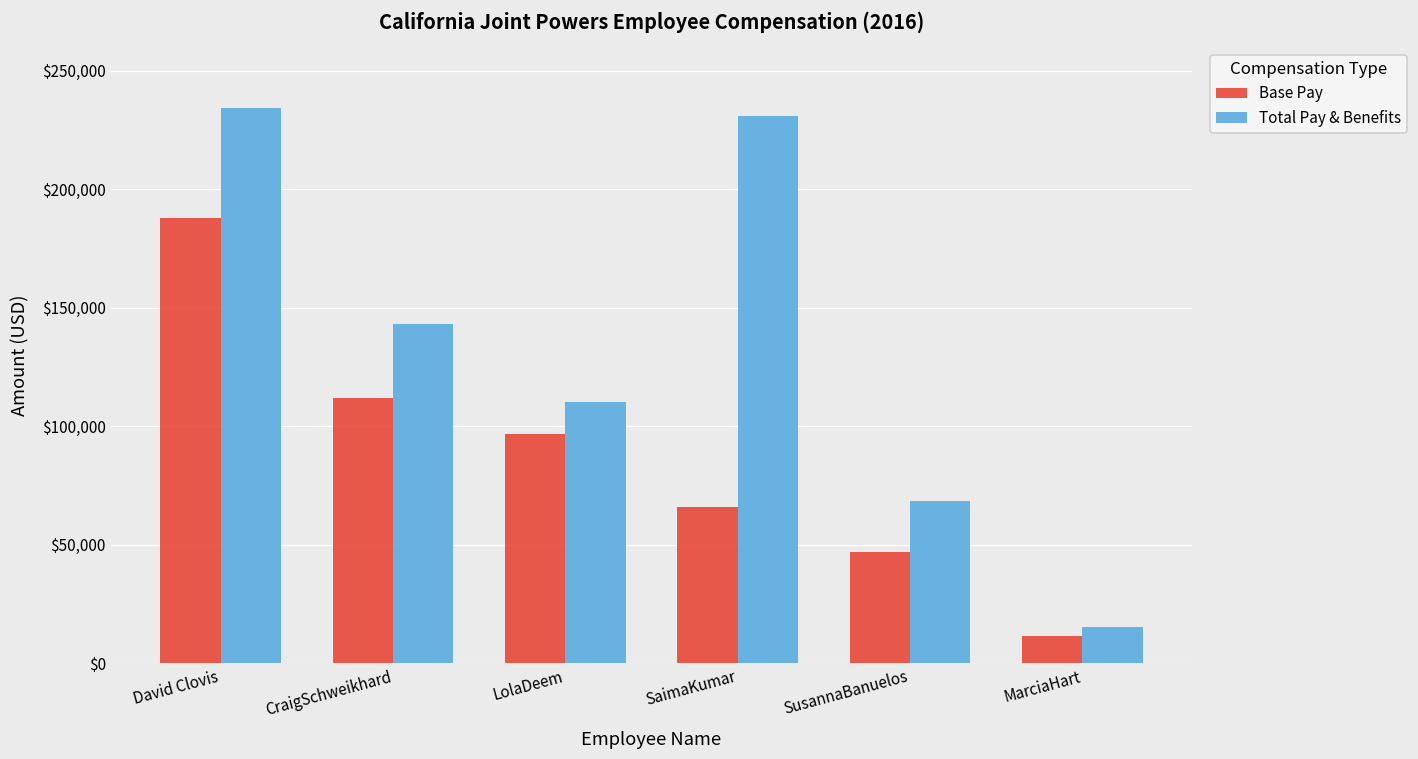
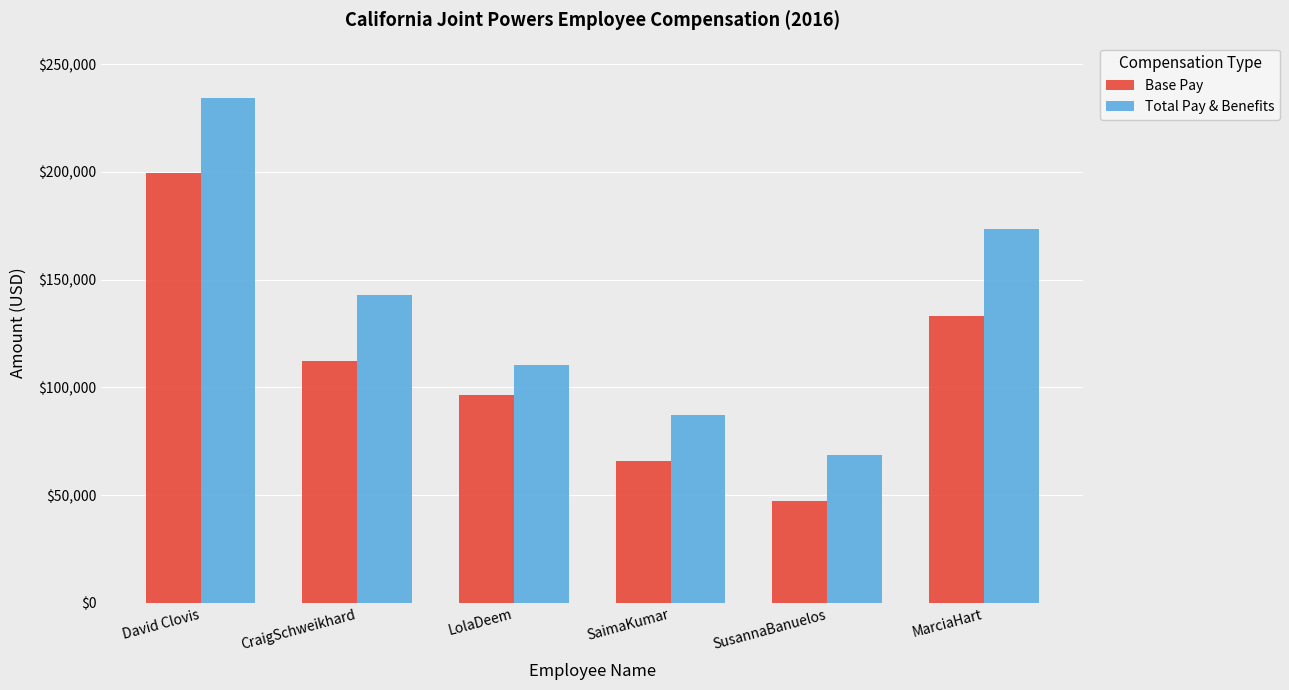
  {
    "Base Pay": {
-     "David Clovis": "$188,000",
+     "David Clovis": "$200,000",
      "CraigSchweikhard": "$112,000",
      "LolaDeem": "$97,000",
      "SaimaKumar": "$66,000",
      "SusannaBanuelos": "$47,000",
-     "MarciaHart": "$12,000"
+     "MarciaHart": "$133,000"
    },
    "Total Pay & Benefits": {
      "David Clovis": "$234,000",
      "CraigSchweikhard": "$143,000",
      "LolaDeem": "$110,000",
-     "SaimaKumar": "$231,000",
+     "SaimaKumar": "$87,000",
      "SusannaBanuelos": "$68,000",
-     "MarciaHart": "$15,000"
+     "MarciaHart": "$174,000"
    }
  }
